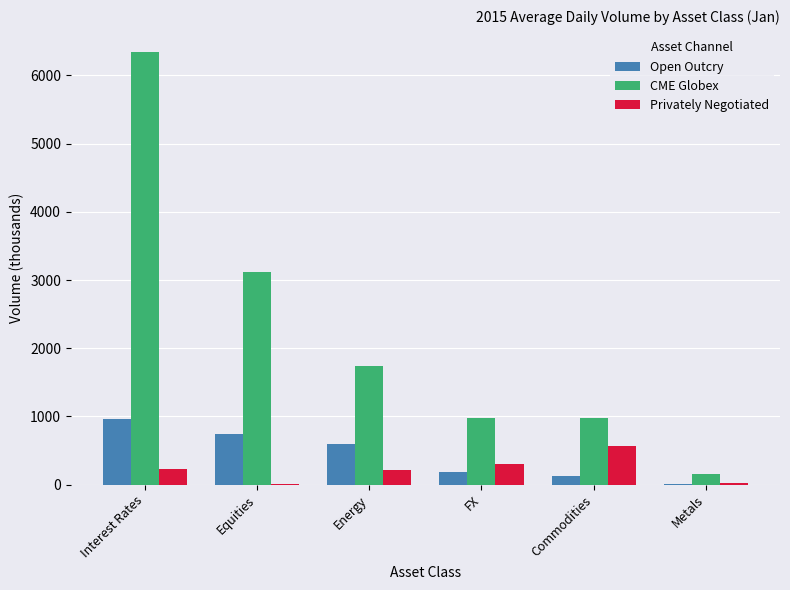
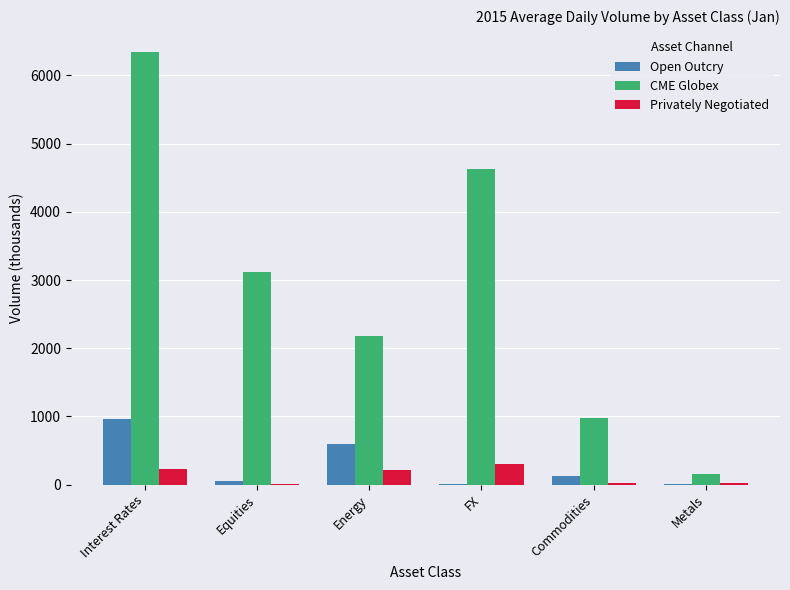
  {
    "Open Outcry": {
      "Interest Rates": 1000,
-     "Equities": 700,
+     "Equities": 100,
      "Energy": 600,
-     "FX": 200,
+     "FX": 0,
      "Commodities": 100
    },
    "CME Globex": {
      "Interest Rates": 6300,
      "Equities": 3100,
-     "Energy": 1700,
-     "FX": 1000,
+     "Energy": 2200,
+     "FX": 4600,
      "Commodities": 1000,
      "Metals": 200
    },
    "Privately Negotiated": {
      "Interest Rates": 200,
      "Energy": 200,
      "FX": 300,
-     "Commodities": 600
+     "Commodities": 0
    }
  }
